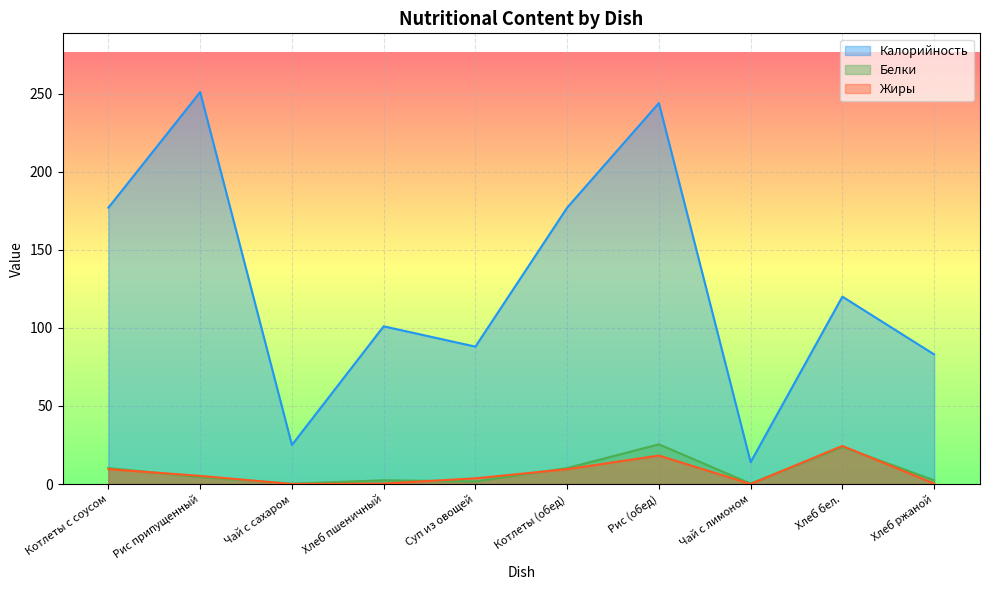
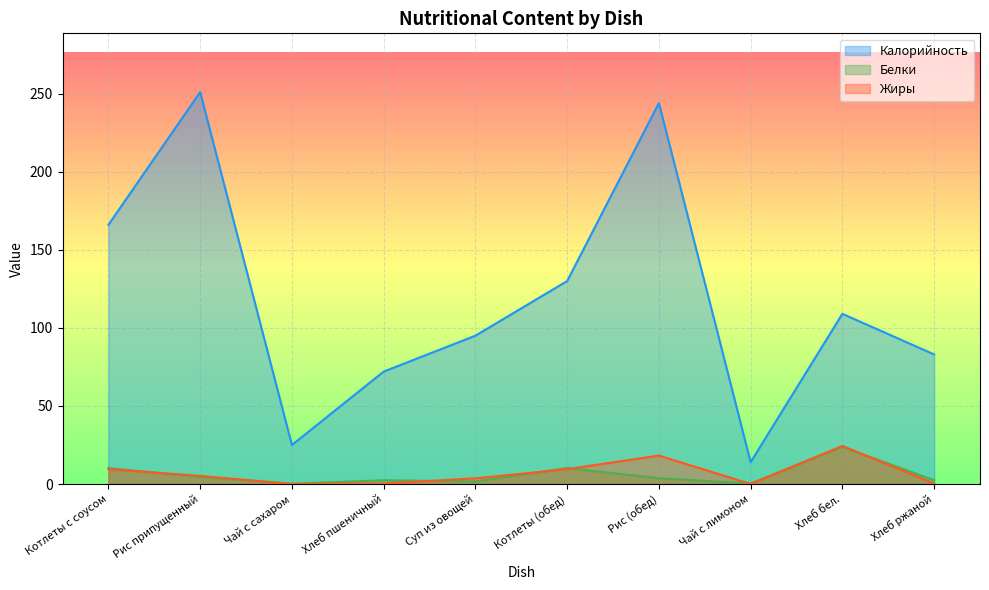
  {
    "Калорийность": {
-     "Котлеты с соусом": 177,
+     "Котлеты с соусом": 166,
      "Рис припущенный": 251,
      "Чай с сахаром": 25,
-     "Хлеб пшеничный": 101,
-     "Суп из овощей": 88,
-     "Котлеты (обед)": 177,
+     "Хлеб пшеничный": 72,
+     "Суп из овощей": 95,
+     "Котлеты (обед)": 130,
      "Рис (обед)": 244,
      "Чай с лимоном": 14,
-     "Хлеб бел.": 120,
+     "Хлеб бел.": 109,
      "Хлеб ржаной": 83
    },
    "Белки": {
      "Хлеб пшеничный": 2,
      "Суп из овощей": 2,
-     "Рис (обед)": 25,
+     "Рис (обед)": 4,
      "Хлеб ржаной": 2
    },
    "Жиры": {
      "Хлеб пшеничный": 0,
      "Суп из овощей": 4,
      "Рис (обед)": 18,
      "Хлеб ржаной": 0
    }
  }
